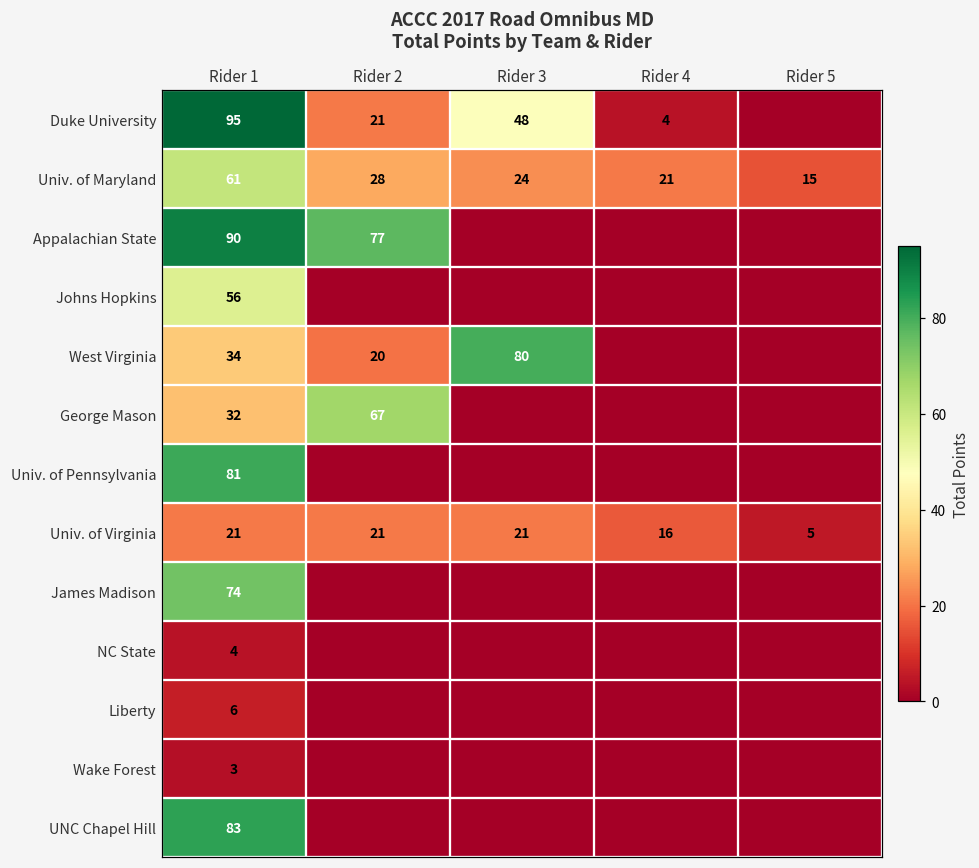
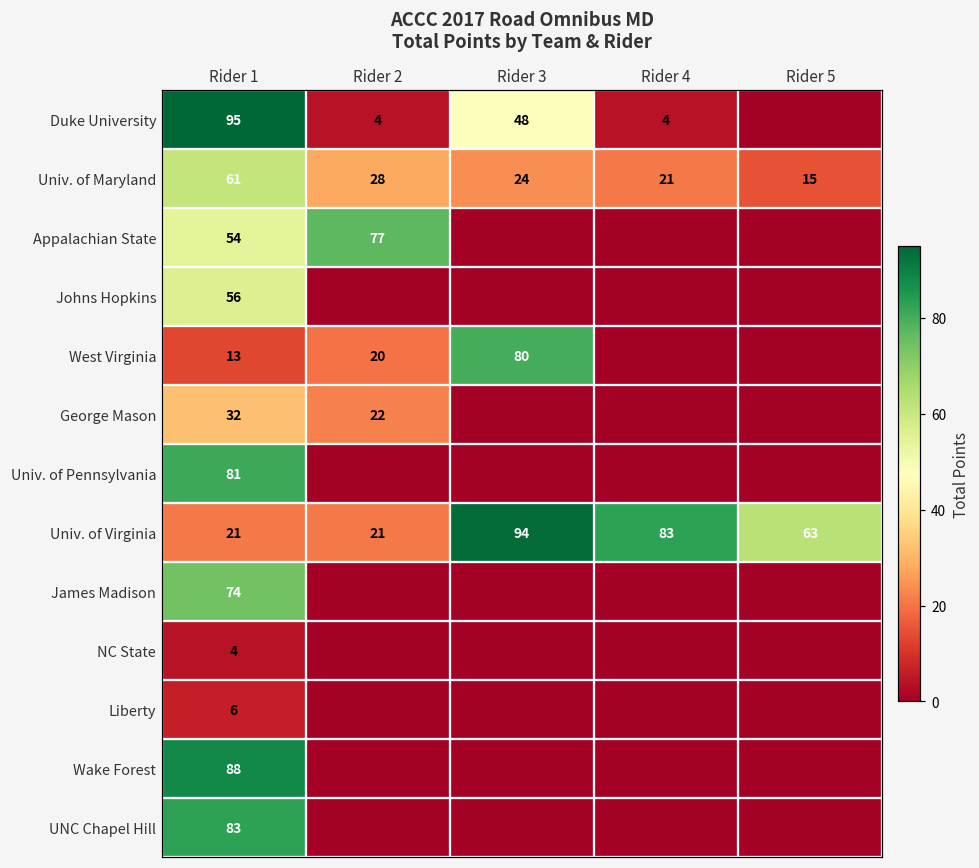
  {
    "Duke University": {
      "Rider 1": 95,
-     "Rider 2": 21,
+     "Rider 2": 4,
      "Rider 3": 48,
      "Rider 4": 4
    },
    "Univ. of Maryland": {
      "Rider 1": 61,
      "Rider 2": 28,
      "Rider 3": 24,
      "Rider 4": 21,
      "Rider 5": 15
    },
    "Appalachian State": {
-     "Rider 1": 90,
+     "Rider 1": 54,
      "Rider 2": 77
    },
    "Johns Hopkins": {
      "Rider 1": 56
    },
    "West Virginia": {
-     "Rider 1": 34,
+     "Rider 1": 13,
      "Rider 2": 20,
      "Rider 3": 80
    },
    "George Mason": {
      "Rider 1": 32,
-     "Rider 2": 67
+     "Rider 2": 22
    },
    "Univ. of Pennsylvania": {
      "Rider 1": 81
    },
    "Univ. of Virginia": {
      "Rider 1": 21,
      "Rider 2": 21,
-     "Rider 3": 21,
-     "Rider 4": 16,
-     "Rider 5": 5
+     "Rider 3": 94,
+     "Rider 4": 83,
+     "Rider 5": 63
    },
    "James Madison": {
      "Rider 1": 74
    },
    "NC State": {
      "Rider 1": 4
    },
    "Liberty": {
      "Rider 1": 6
    },
    "Wake Forest": {
-     "Rider 1": 3
+     "Rider 1": 88
    },
    "UNC Chapel Hill": {
      "Rider 1": 83
    }
  }
